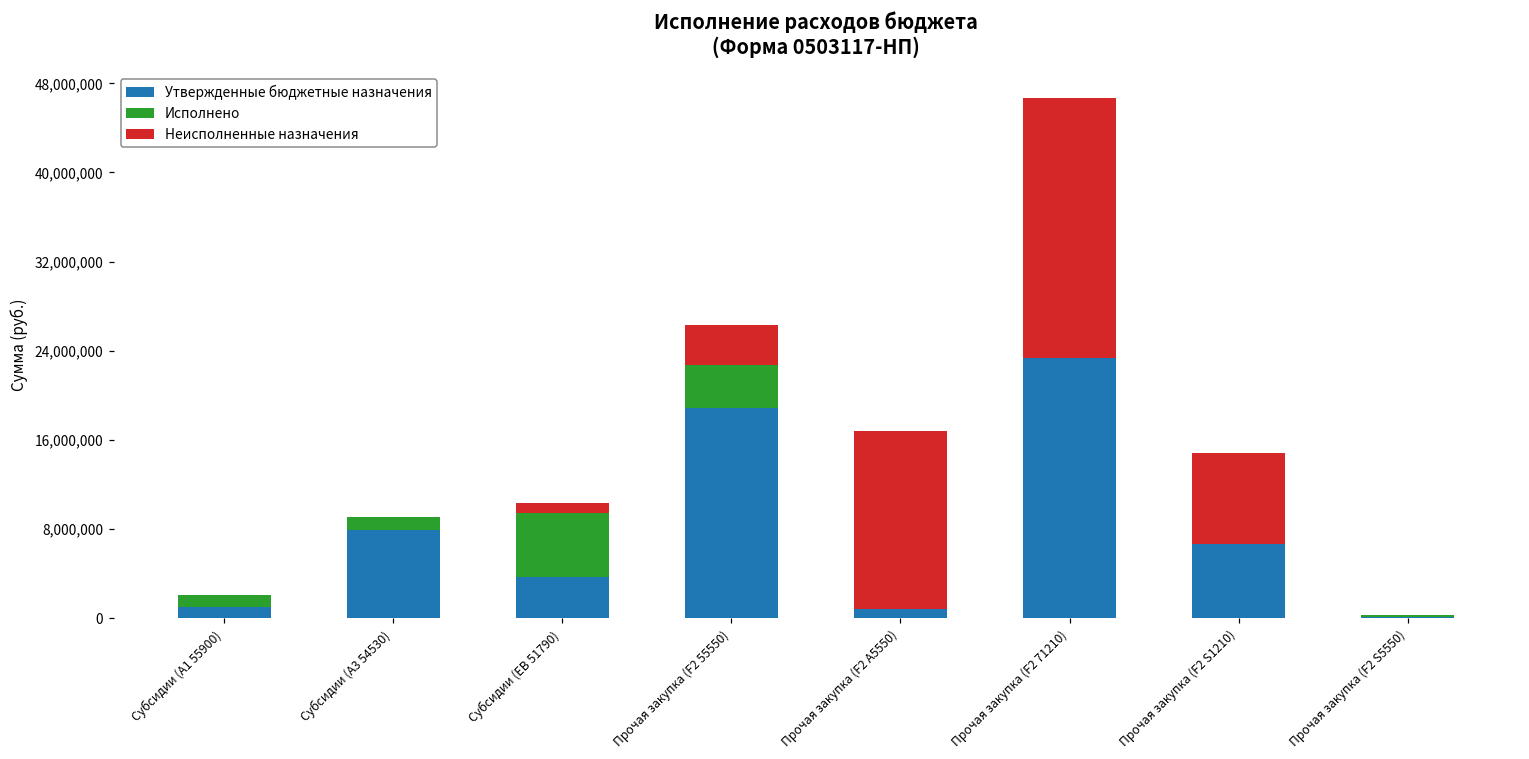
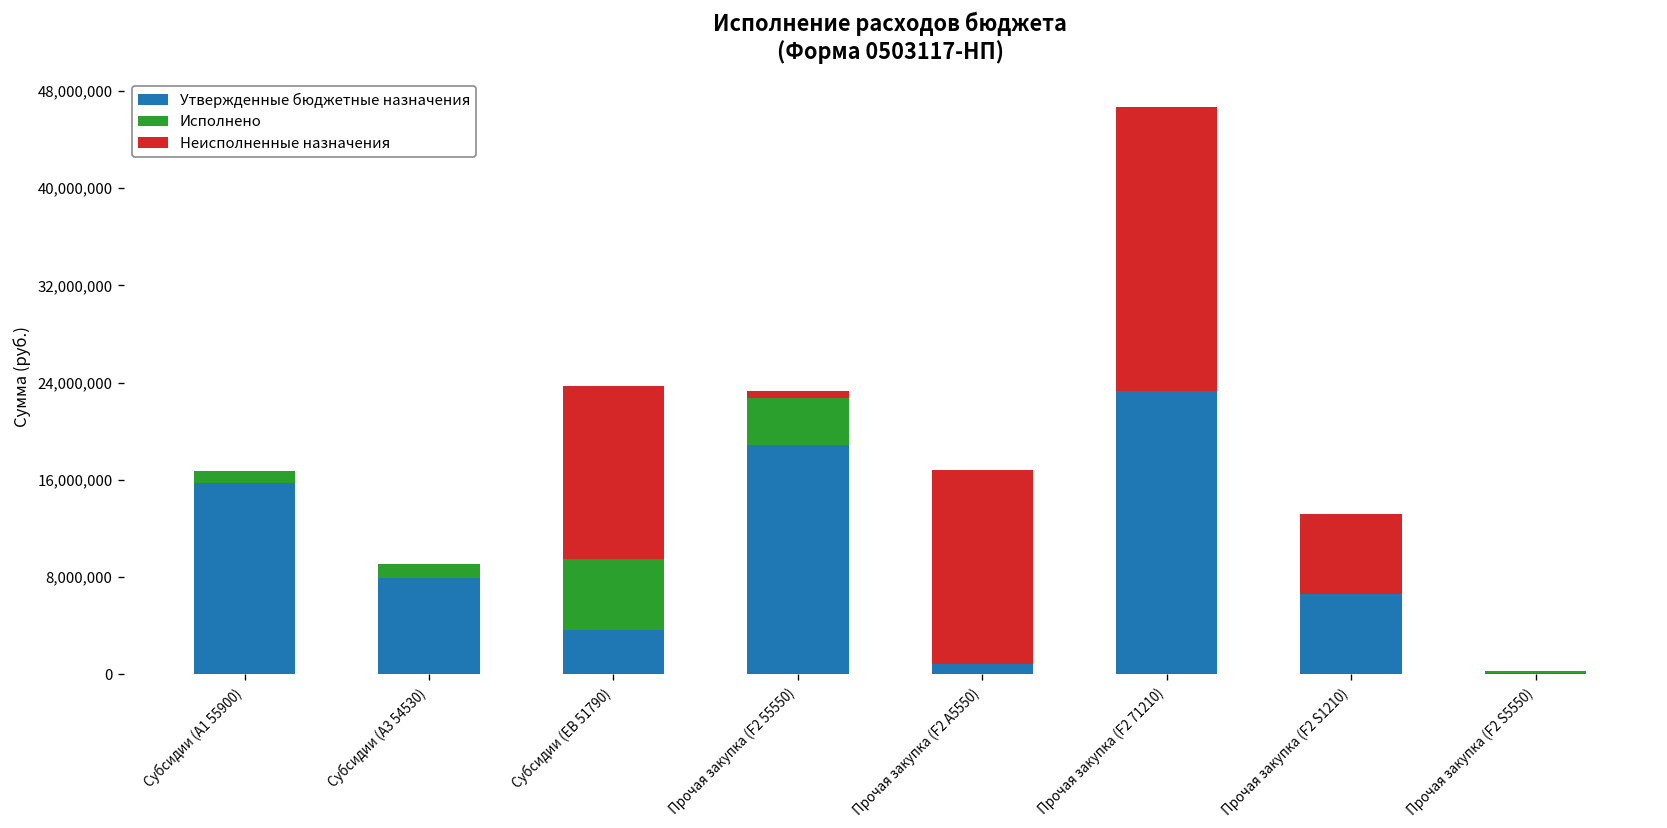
  {
    "Утвержденные бюджетные назначения": {
-     "Субсидии (A1 55900)": "1,000,000",
+     "Субсидии (A1 55900)": "15,700,000",
      "Субсидии (A3 54530)": "7,900,000",
      "Субсидии (EВ 51790)": "3,700,000",
      "Прочая закупка (F2 55550)": "18,900,000",
      "Прочая закупка (F2 А5550)": "800,000",
      "Прочая закупка (F2 71210)": "23,300,000",
      "Прочая закупка (F2 S1210)": "6,600,000"
    },
    "Исполнено": {
      "Субсидии (A1 55900)": "1,000,000",
      "Субсидии (A3 54530)": "1,100,000",
      "Субсидии (EВ 51790)": "5,800,000",
      "Прочая закупка (F2 55550)": "3,900,000",
      "Прочая закупка (F2 А5550)": "0",
      "Прочая закупка (F2 71210)": "0",
      "Прочая закупка (F2 S1210)": "0"
    },
    "Неисполненные назначения": {
      "Субсидии (A1 55900)": "0",
      "Субсидии (A3 54530)": "0",
-     "Субсидии (EВ 51790)": "900,000",
-     "Прочая закупка (F2 55550)": "3,600,000",
+     "Субсидии (EВ 51790)": "14,300,000",
+     "Прочая закупка (F2 55550)": "600,000",
      "Прочая закупка (F2 А5550)": "16,000,000",
      "Прочая закупка (F2 71210)": "23,300,000",
-     "Прочая закупка (F2 S1210)": "8,200,000",
+     "Прочая закупка (F2 S1210)": "6,600,000",
      "Прочая закупка (F2 S5550)": "0"
    }
  }
